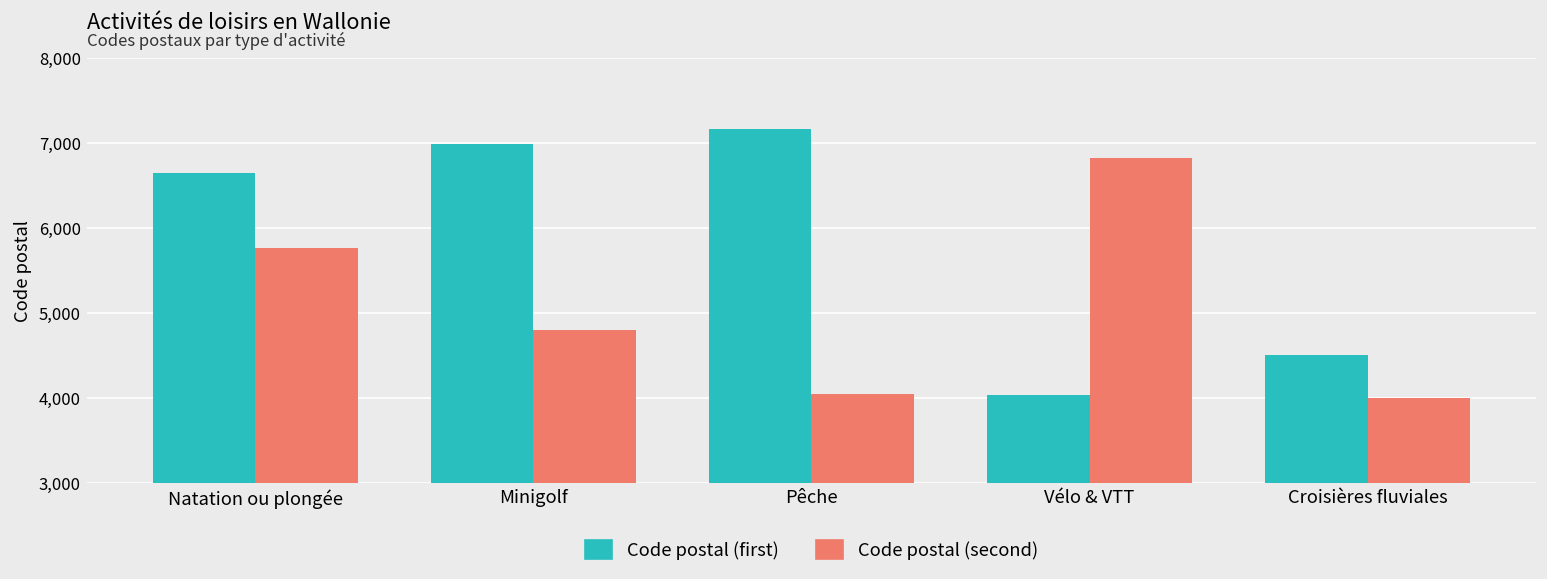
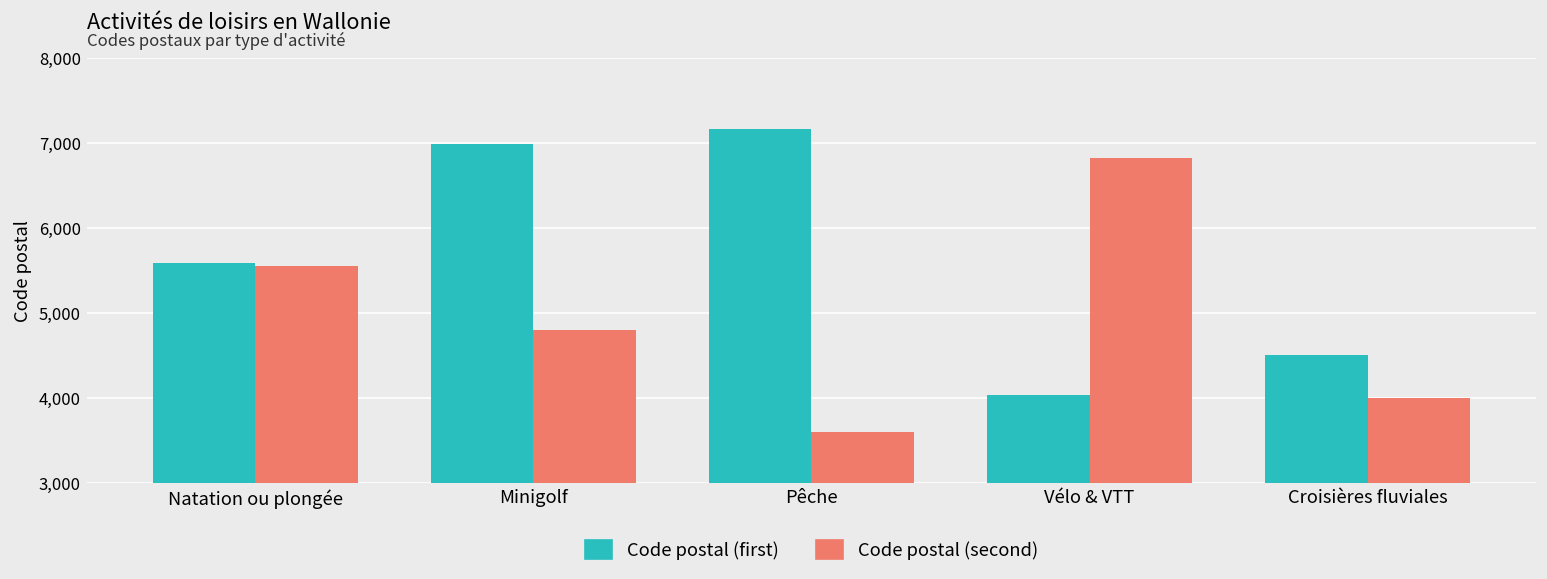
  {
    "Code postal (first)": {
-     "Natation ou plongée": "6,600",
+     "Natation ou plongée": "5,600",
      "Minigolf": "7,000",
      "Pêche": "7,200",
      "Vélo & VTT": "4,000",
      "Croisières fluviales": "4,500"
    },
    "Code postal (second)": {
-     "Natation ou plongée": "5,800",
+     "Natation ou plongée": "5,600",
      "Minigolf": "4,800",
-     "Pêche": "4,100",
+     "Pêche": "3,600",
      "Vélo & VTT": "6,800",
      "Croisières fluviales": "4,000"
    }
  }
